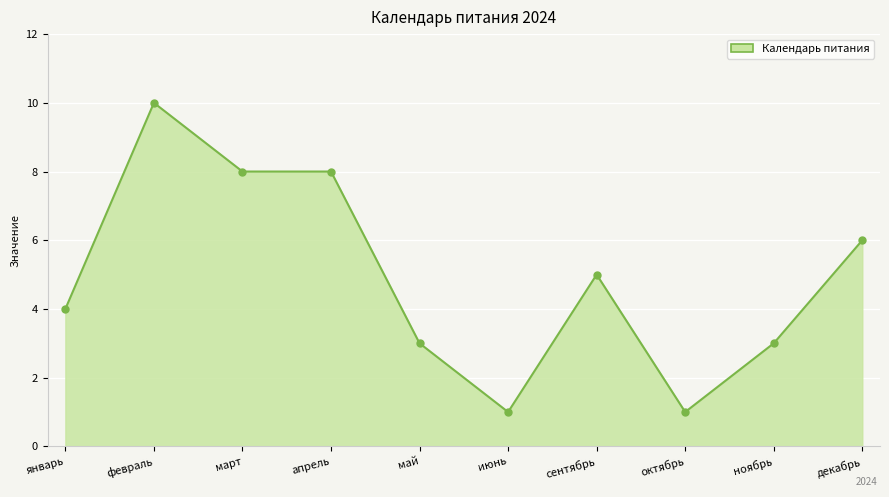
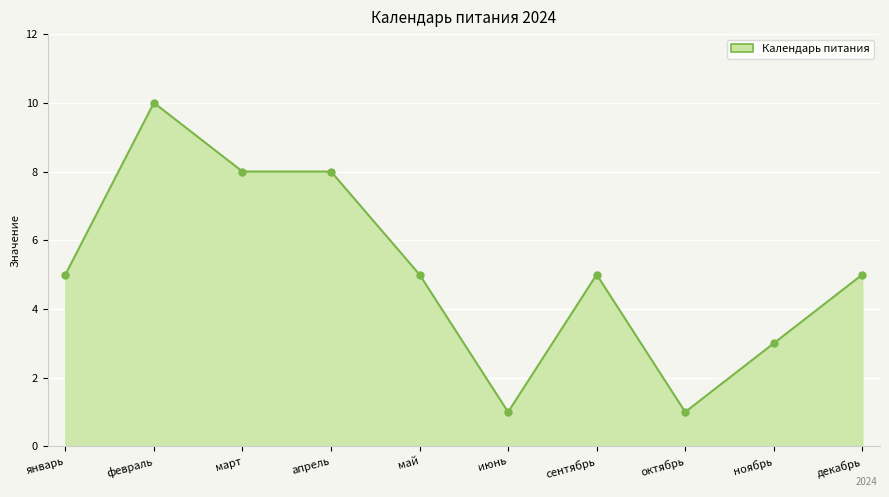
  {
-   "январь": 4,
+   "январь": 5,
    "февраль": 10,
    "март": 8,
    "апрель": 8,
-   "май": 3,
+   "май": 5,
    "июнь": 1,
    "сентябрь": 5,
    "октябрь": 1,
    "ноябрь": 3,
-   "декабрь": 6
+   "декабрь": 5
  }
